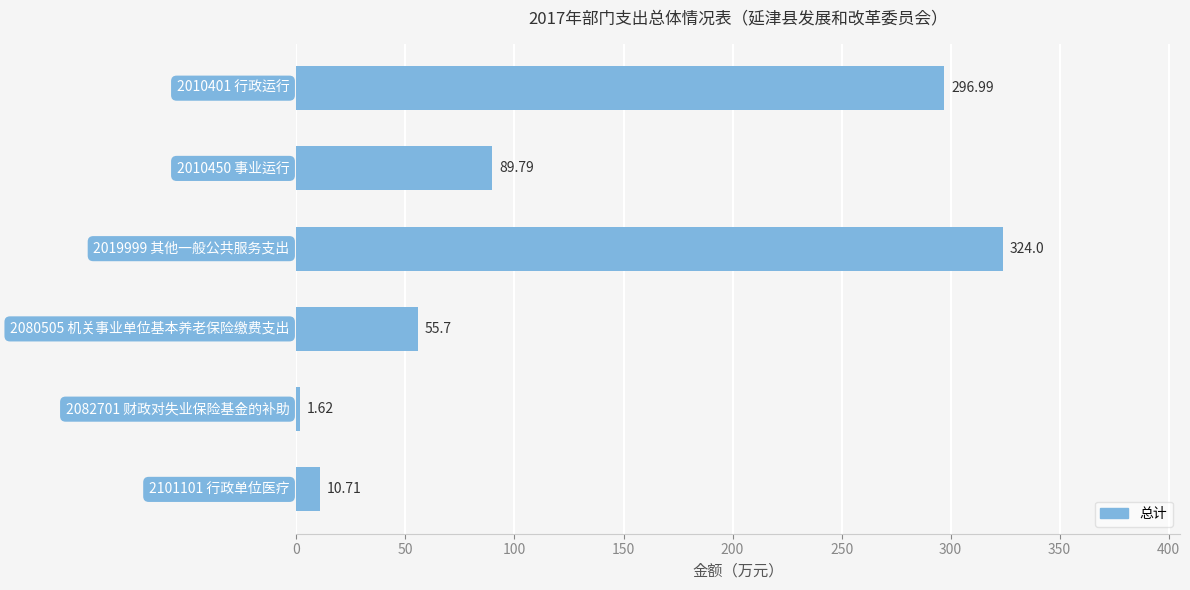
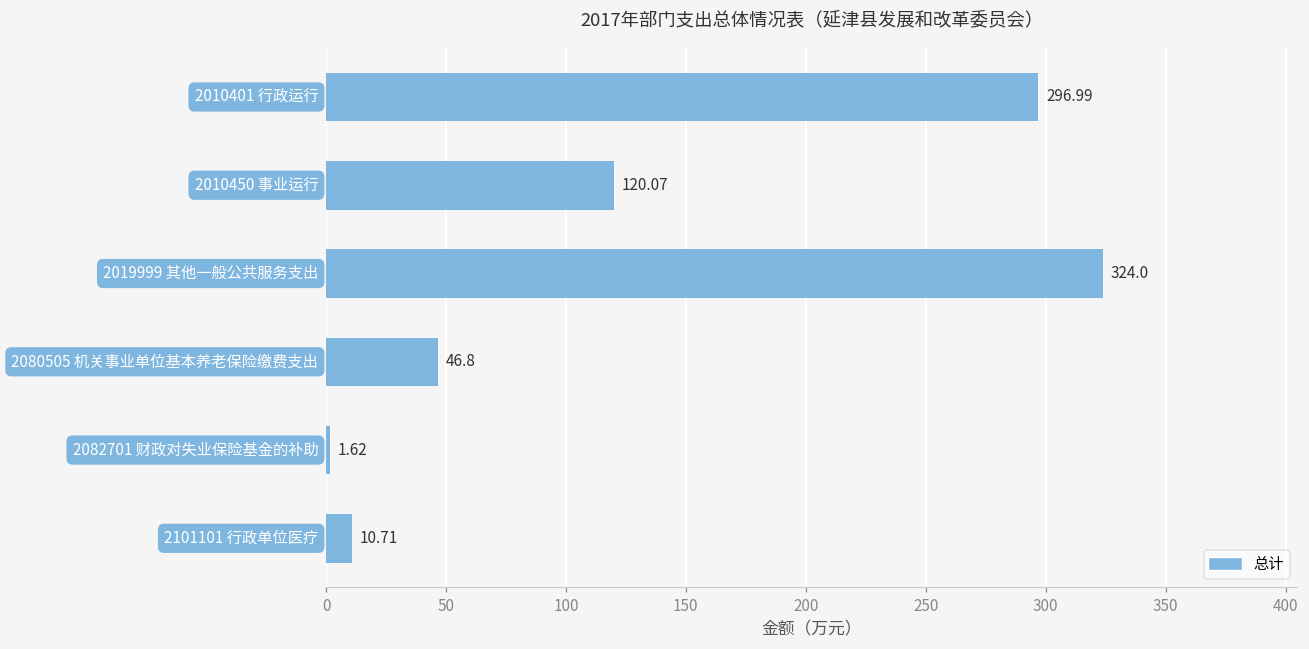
  {
    "2010401 行政运行": 296.99,
-   "2010450 事业运行": 89.79,
+   "2010450 事业运行": 120.07,
    "2019999 其他一般公共服务支出": 324.0,
-   "2080505 机关事业单位基本养老保险缴费支出": 55.7,
+   "2080505 机关事业单位基本养老保险缴费支出": 46.8,
    "2082701 财政对失业保险基金的补助": 1.62,
    "2101101 行政单位医疗": 10.71
  }
